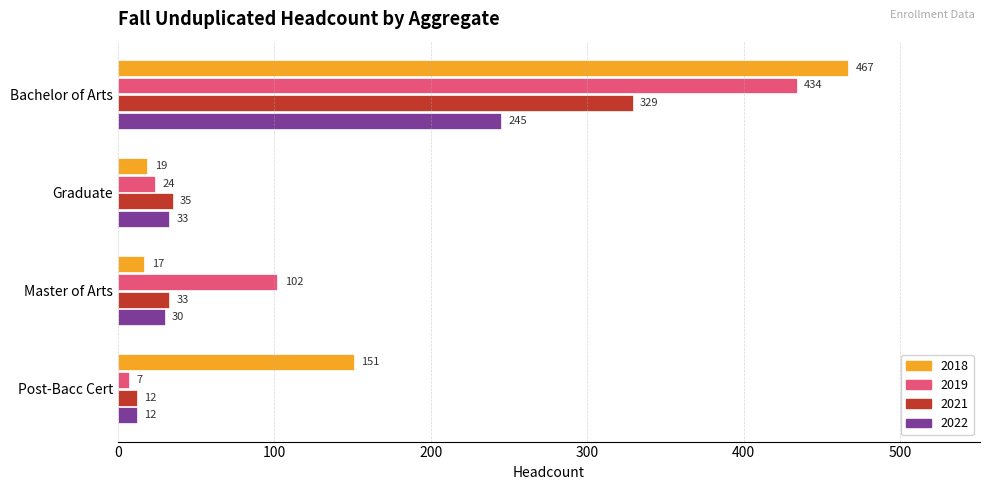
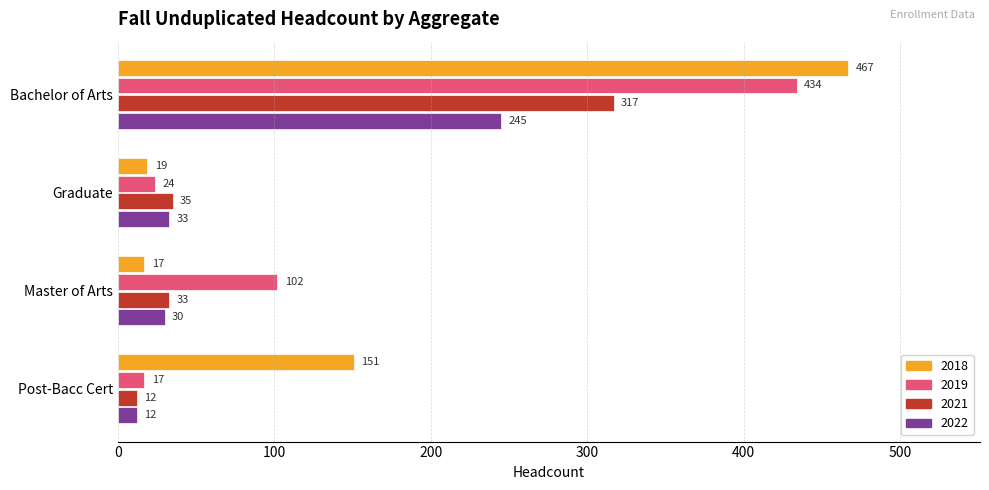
  {
    "2018": {
      "Bachelor of Arts": 467,
      "Graduate": 19,
      "Master of Arts": 17,
      "Post-Bacc Cert": 151
    },
    "2019": {
      "Bachelor of Arts": 434,
      "Graduate": 24,
      "Master of Arts": 102,
-     "Post-Bacc Cert": 7
+     "Post-Bacc Cert": 17
    },
    "2021": {
-     "Bachelor of Arts": 329,
+     "Bachelor of Arts": 317,
      "Graduate": 35,
      "Master of Arts": 33,
      "Post-Bacc Cert": 12
    },
    "2022": {
      "Bachelor of Arts": 245,
      "Graduate": 33,
      "Master of Arts": 30,
      "Post-Bacc Cert": 12
    }
  }
